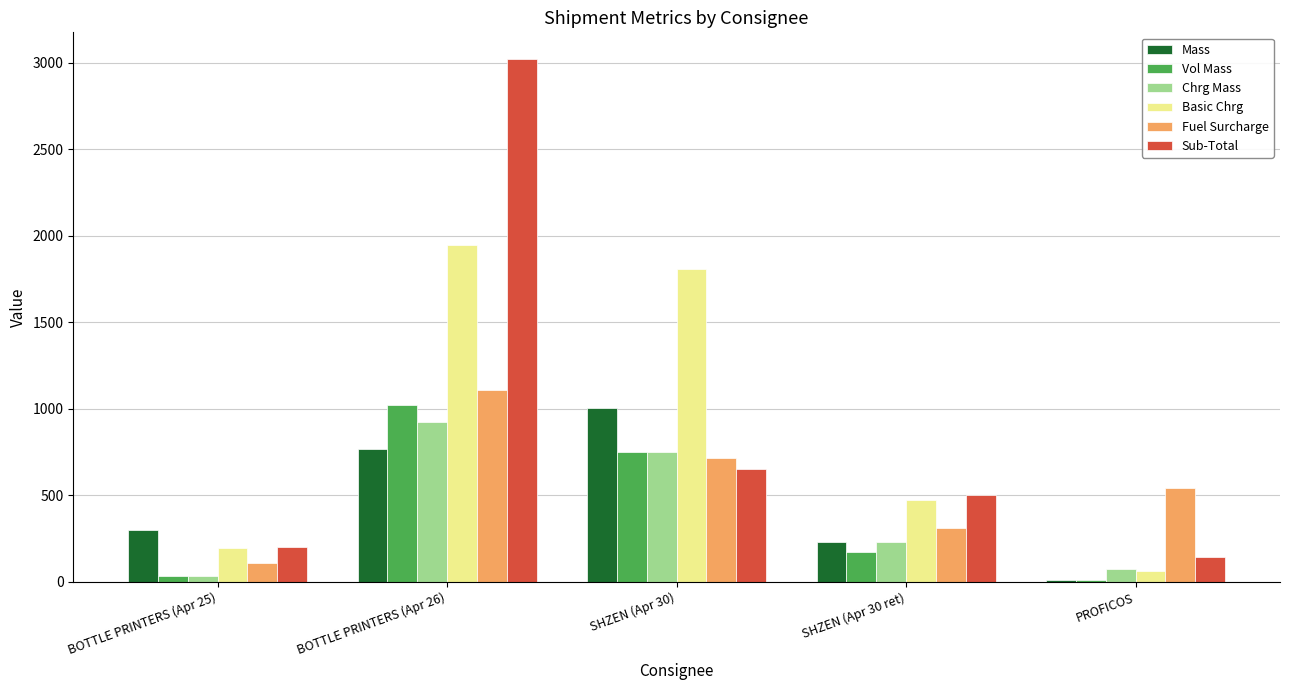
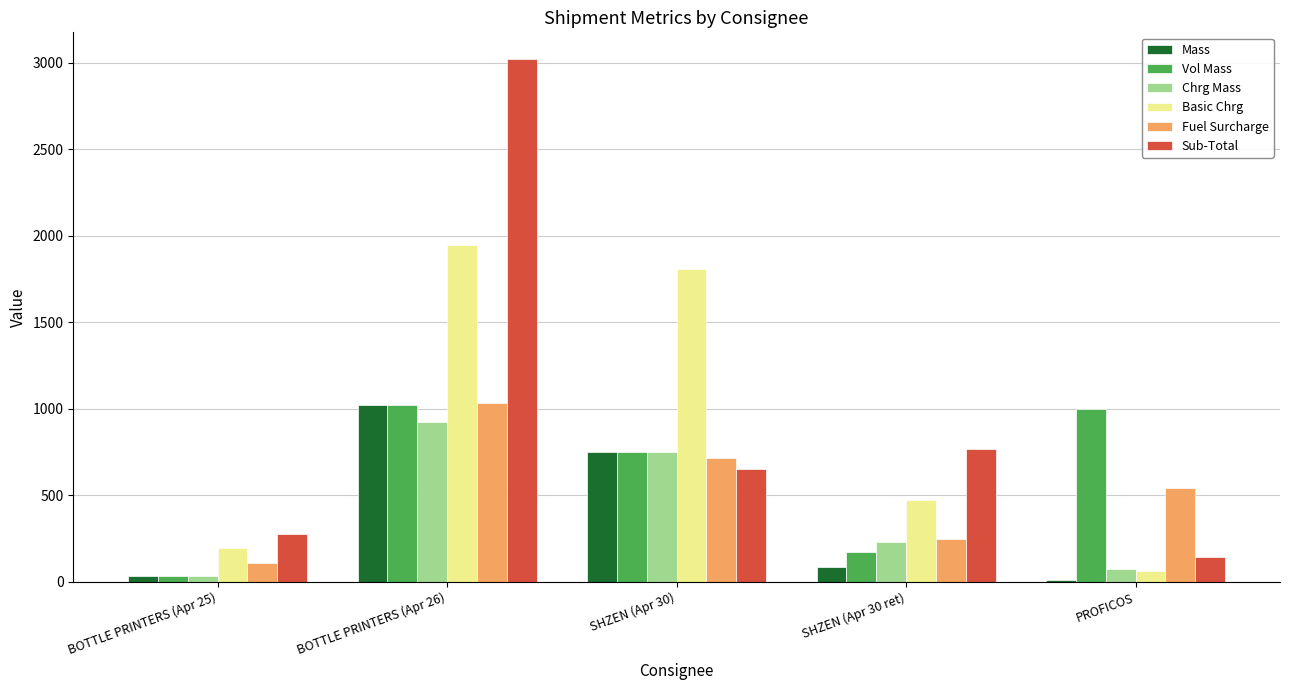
  {
    "Mass": {
-     "BOTTLE PRINTERS (Apr 25)": 300,
-     "BOTTLE PRINTERS (Apr 26)": 770,
-     "SHZEN (Apr 30)": 1000,
-     "SHZEN (Apr 30 ret)": 230
+     "BOTTLE PRINTERS (Apr 25)": 30,
+     "BOTTLE PRINTERS (Apr 26)": 1020,
+     "SHZEN (Apr 30)": 750,
+     "SHZEN (Apr 30 ret)": 90
    },
    "Vol Mass": {
      "BOTTLE PRINTERS (Apr 25)": 30,
      "BOTTLE PRINTERS (Apr 26)": 1020,
      "SHZEN (Apr 30)": 750,
      "SHZEN (Apr 30 ret)": 170,
-     "PROFICOS": 10
+     "PROFICOS": 1000
    },
    "Chrg Mass": {
      "BOTTLE PRINTERS (Apr 25)": 30,
      "BOTTLE PRINTERS (Apr 26)": 930,
      "SHZEN (Apr 30)": 750,
      "SHZEN (Apr 30 ret)": 230,
      "PROFICOS": 80
    },
    "Basic Chrg": {
      "BOTTLE PRINTERS (Apr 25)": 200,
      "BOTTLE PRINTERS (Apr 26)": 1950,
      "SHZEN (Apr 30)": 1810,
      "SHZEN (Apr 30 ret)": 470,
      "PROFICOS": 60
    },
    "Fuel Surcharge": {
      "BOTTLE PRINTERS (Apr 25)": 110,
-     "BOTTLE PRINTERS (Apr 26)": 1110,
+     "BOTTLE PRINTERS (Apr 26)": 1030,
      "SHZEN (Apr 30)": 720,
-     "SHZEN (Apr 30 ret)": 310,
+     "SHZEN (Apr 30 ret)": 250,
      "PROFICOS": 540
    },
    "Sub-Total": {
-     "BOTTLE PRINTERS (Apr 25)": 200,
+     "BOTTLE PRINTERS (Apr 25)": 280,
      "BOTTLE PRINTERS (Apr 26)": 3020,
      "SHZEN (Apr 30)": 650,
-     "SHZEN (Apr 30 ret)": 500,
+     "SHZEN (Apr 30 ret)": 770,
      "PROFICOS": 140
    }
  }
